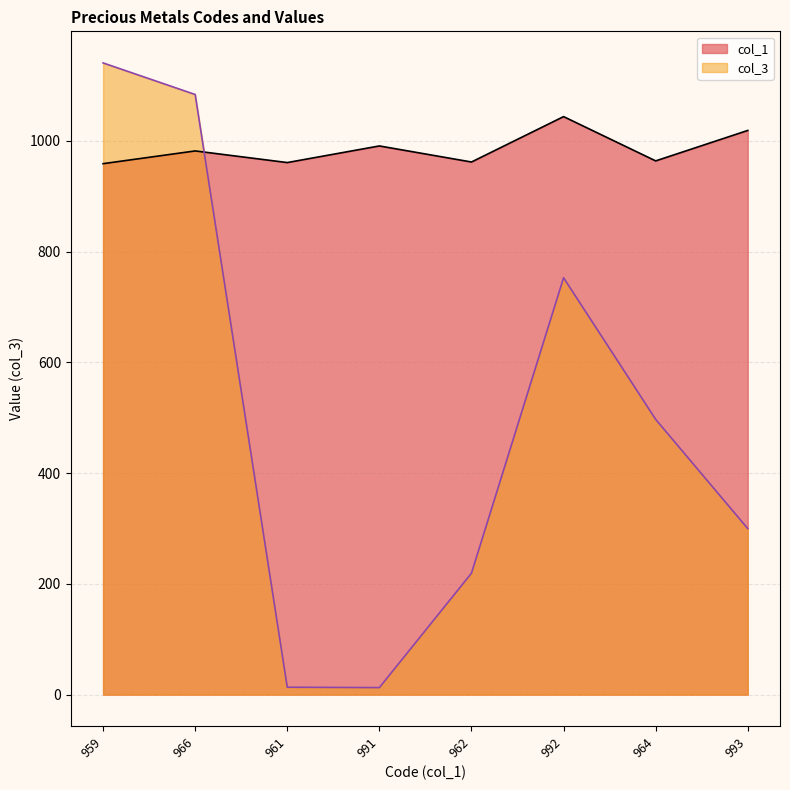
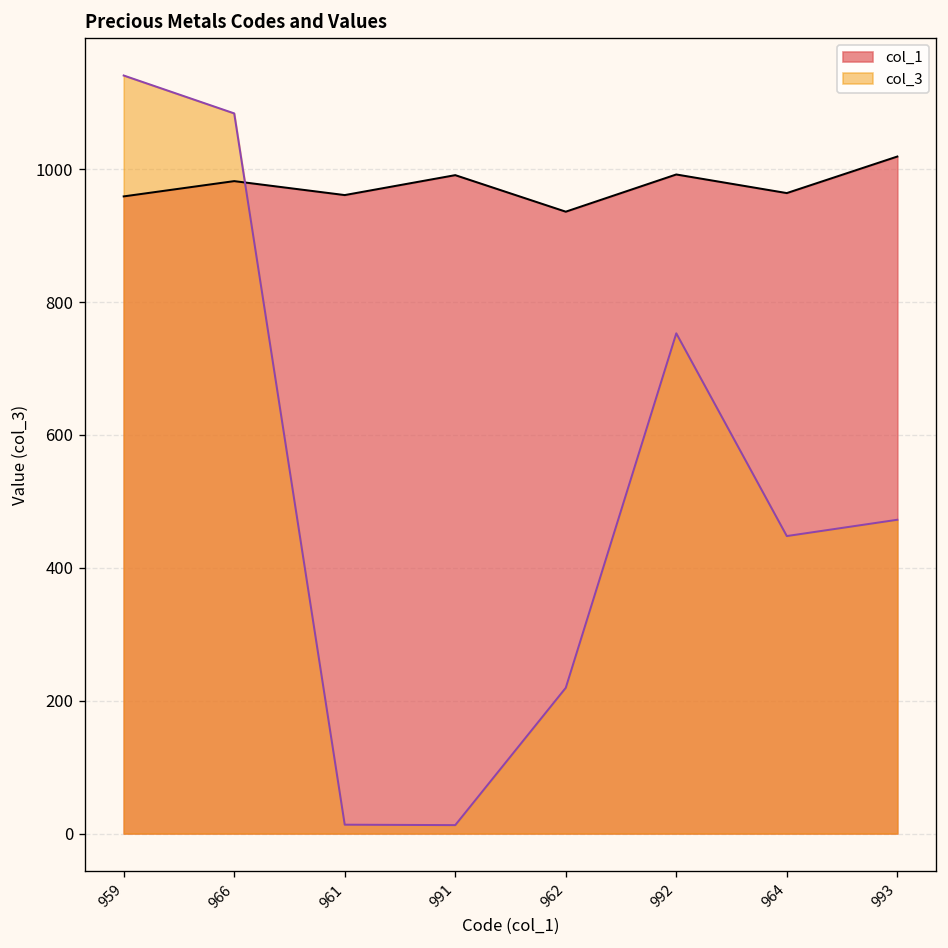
  {
    "col_1": {
      "959": 960,
      "966": 980,
      "961": 960,
      "991": 990,
-     "962": 960,
-     "992": 1040,
+     "962": 940,
+     "992": 990,
      "964": 960,
      "993": 1020
    },
    "col_3": {
      "959": 1140,
      "966": 1080,
      "961": 10,
      "991": 10,
      "962": 220,
      "992": 750,
-     "964": 500,
-     "993": 300
+     "964": 450,
+     "993": 470
    }
  }
